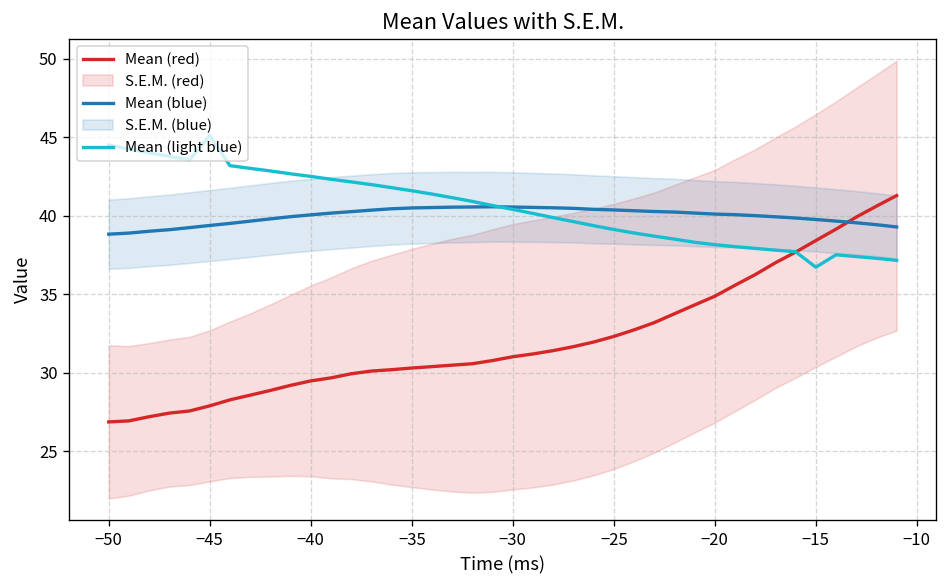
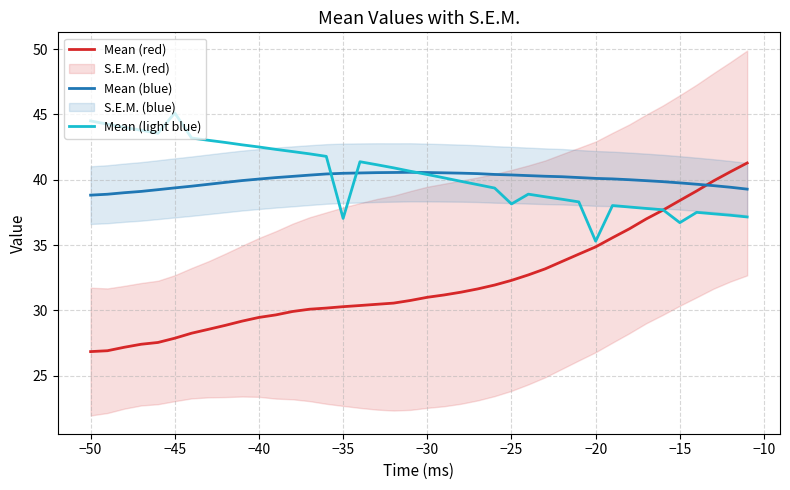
  {
    "Mean (light blue)": {
-     "−35": 41.6,
-     "−25": 39.1,
-     "−20": 38.2,
+     "−35": 37.0,
+     "−25": 38.1,
+     "−20": 35.3,
      "−15": 36.7
    }
  }
